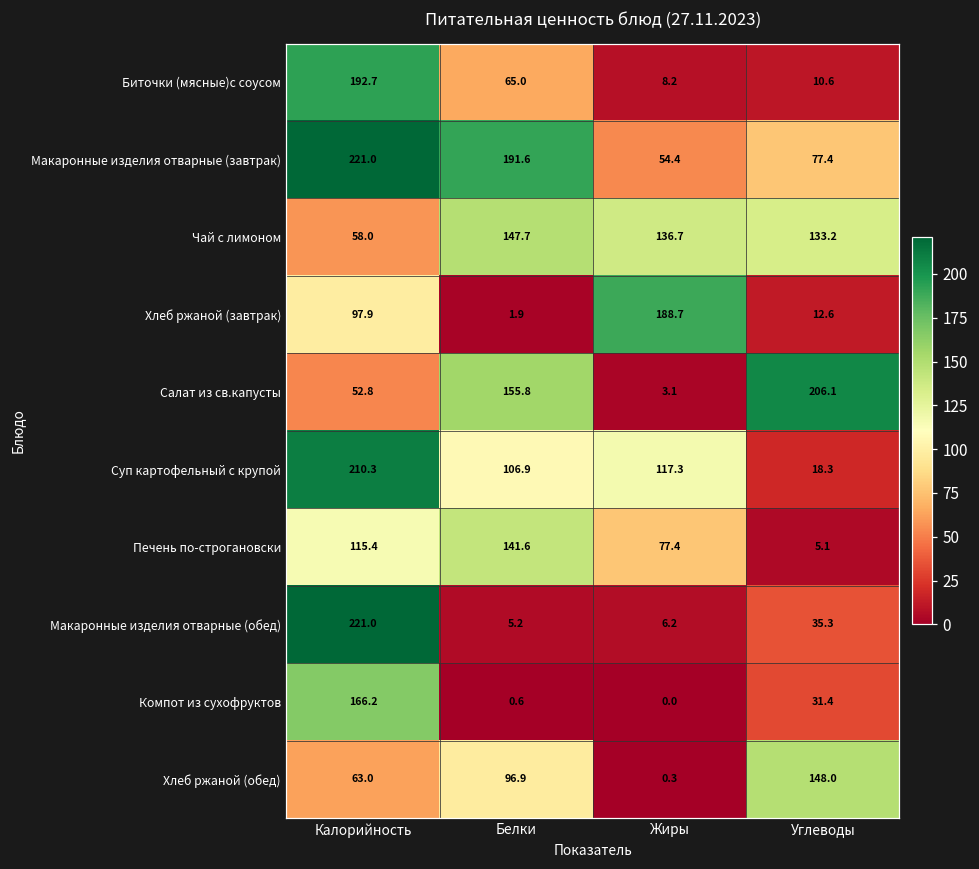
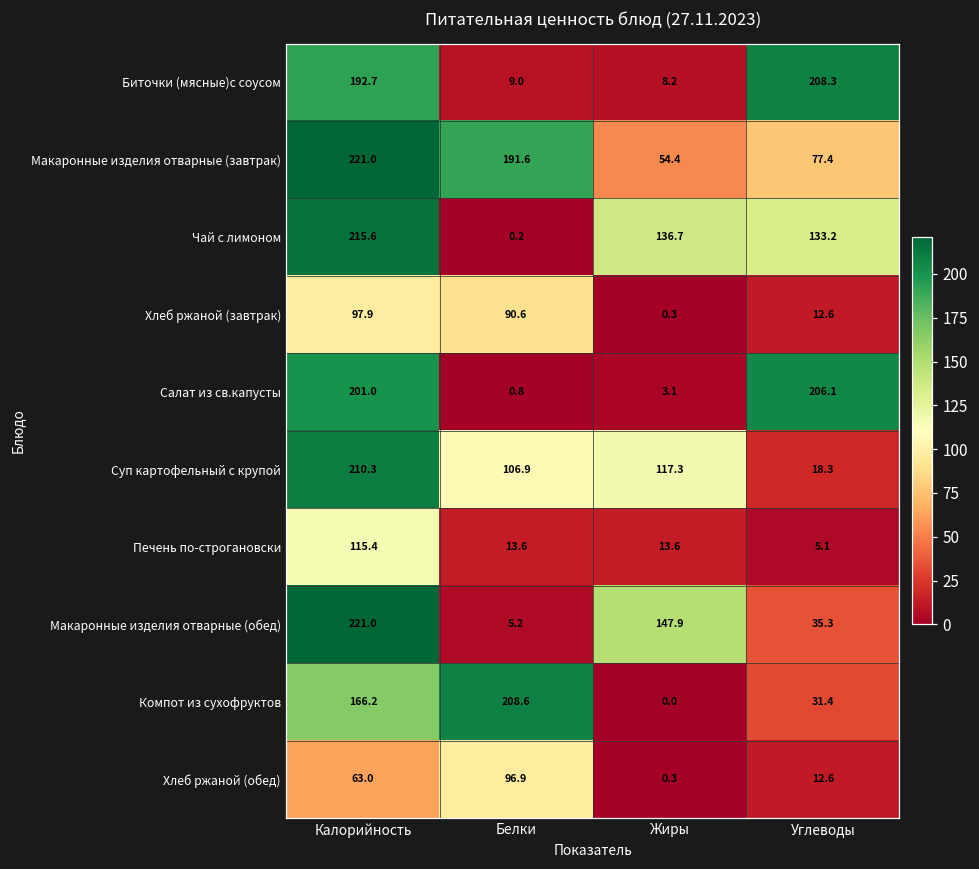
  {
    "Биточки (мясные)с соусом": {
      "Калорийность": 192.7,
-     "Белки": 65.0,
+     "Белки": 9.0,
      "Жиры": 8.2,
-     "Углеводы": 10.6
+     "Углеводы": 208.3
    },
    "Макаронные изделия отварные (завтрак)": {
      "Калорийность": 221.0,
      "Белки": 191.6,
      "Жиры": 54.4,
      "Углеводы": 77.4
    },
    "Чай с лимоном": {
-     "Калорийность": 58.0,
-     "Белки": 147.7,
+     "Калорийность": 215.6,
+     "Белки": 0.2,
      "Жиры": 136.7,
      "Углеводы": 133.2
    },
    "Хлеб ржаной (завтрак)": {
      "Калорийность": 97.9,
-     "Белки": 1.9,
-     "Жиры": 188.7,
+     "Белки": 90.6,
+     "Жиры": 0.3,
      "Углеводы": 12.6
    },
    "Салат из св.капусты": {
-     "Калорийность": 52.8,
-     "Белки": 155.8,
+     "Калорийность": 201.0,
+     "Белки": 0.8,
      "Жиры": 3.1,
      "Углеводы": 206.1
    },
    "Суп картофельный с крупой": {
      "Калорийность": 210.3,
      "Белки": 106.9,
      "Жиры": 117.3,
      "Углеводы": 18.3
    },
    "Печень по-строгановски": {
      "Калорийность": 115.4,
-     "Белки": 141.6,
-     "Жиры": 77.4,
+     "Белки": 13.6,
+     "Жиры": 13.6,
      "Углеводы": 5.1
    },
    "Макаронные изделия отварные (обед)": {
      "Калорийность": 221.0,
      "Белки": 5.2,
-     "Жиры": 6.2,
+     "Жиры": 147.9,
      "Углеводы": 35.3
    },
    "Компот из сухофруктов": {
      "Калорийность": 166.2,
-     "Белки": 0.6,
+     "Белки": 208.6,
      "Жиры": 0.0,
      "Углеводы": 31.4
    },
    "Хлеб ржаной (обед)": {
      "Калорийность": 63.0,
      "Белки": 96.9,
      "Жиры": 0.3,
-     "Углеводы": 148.0
+     "Углеводы": 12.6
    }
  }
